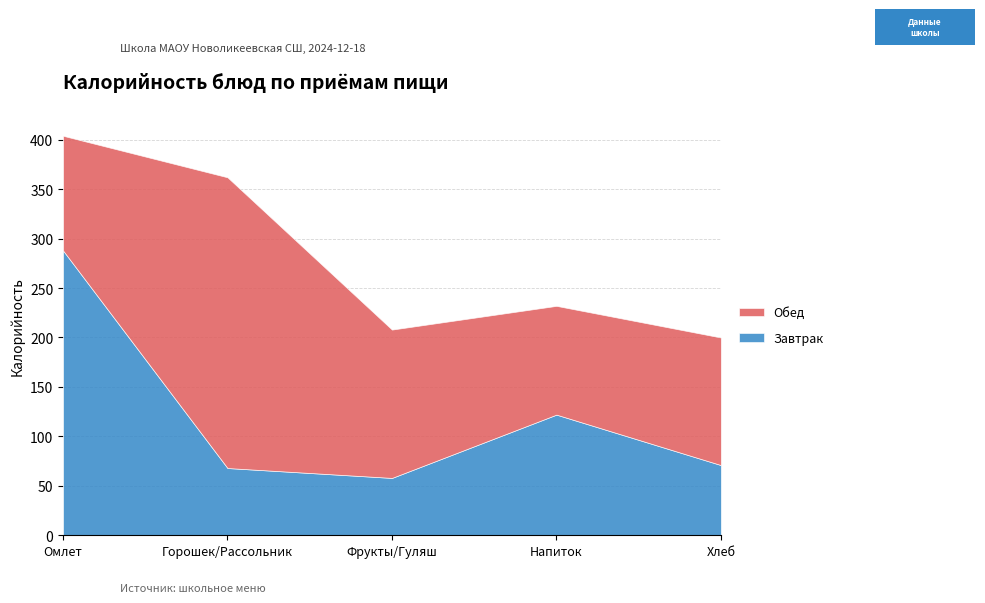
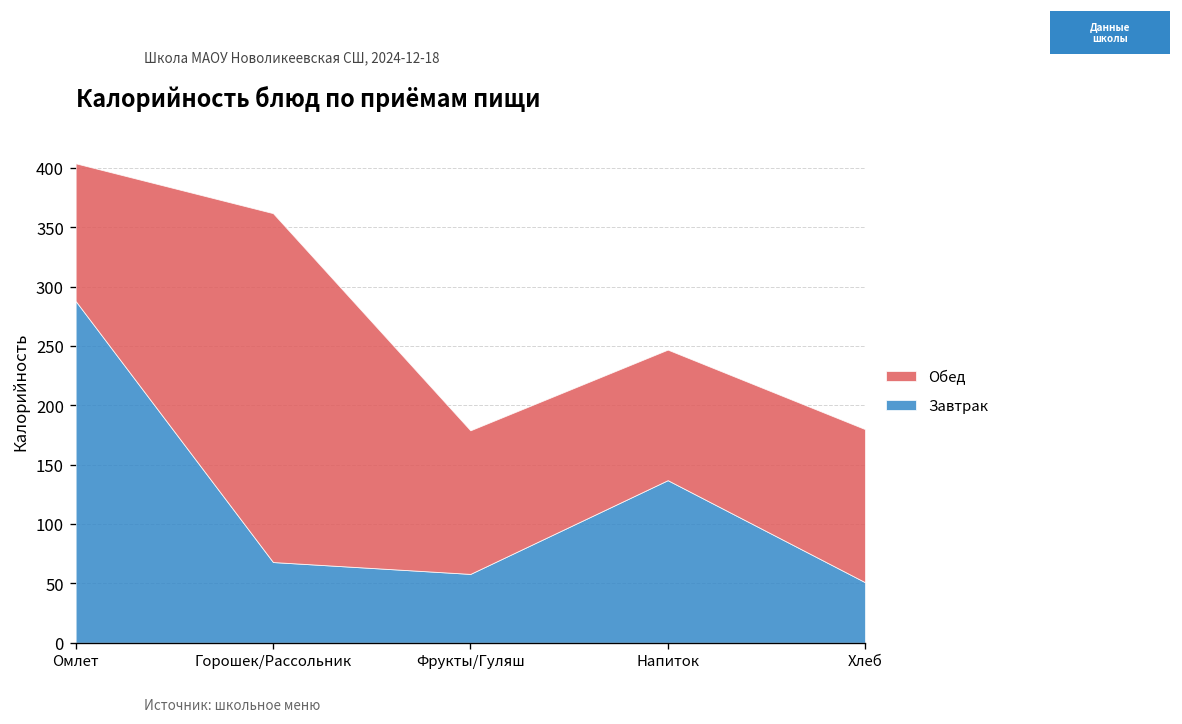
  {
    "Завтрак": {
      "Омлет": 290,
      "Горошек/Рассольник": 70,
      "Фрукты/Гуляш": 60,
-     "Напиток": 120,
-     "Хлеб": 70
+     "Напиток": 140,
+     "Хлеб": 50
    },
    "Обед": {
      "Омлет": 120,
      "Горошек/Рассольник": 290,
-     "Фрукты/Гуляш": 150,
+     "Фрукты/Гуляш": 120,
      "Напиток": 110,
      "Хлеб": 130
    }
  }
